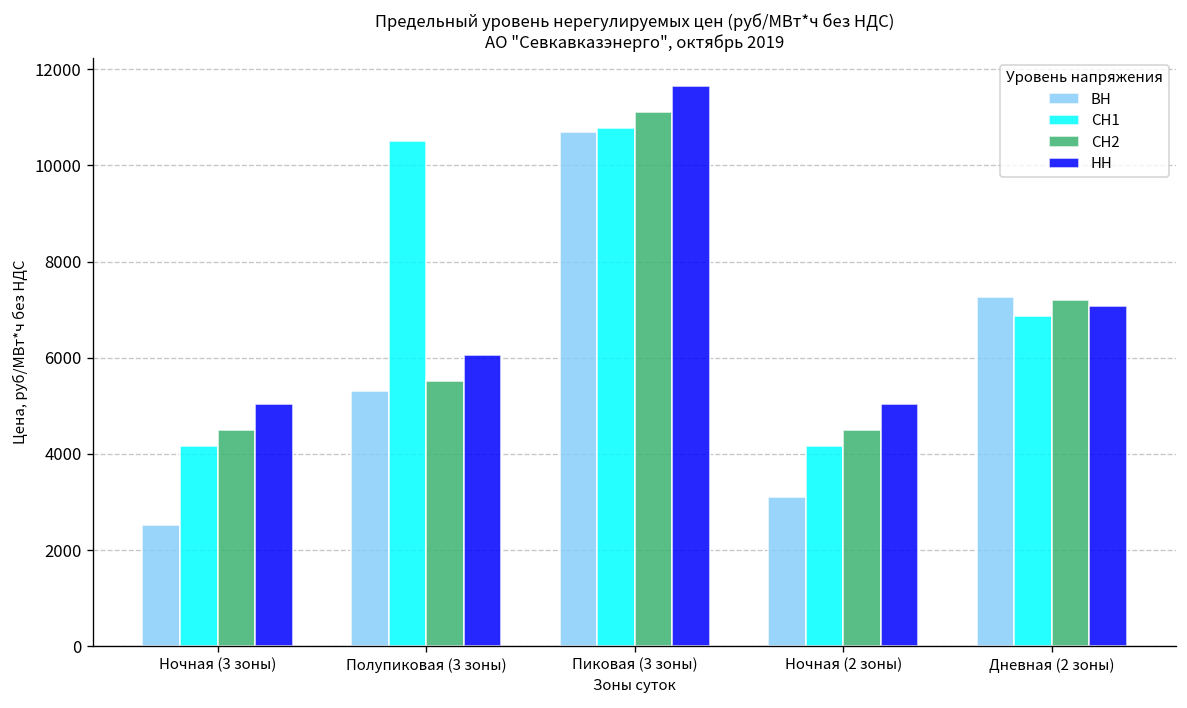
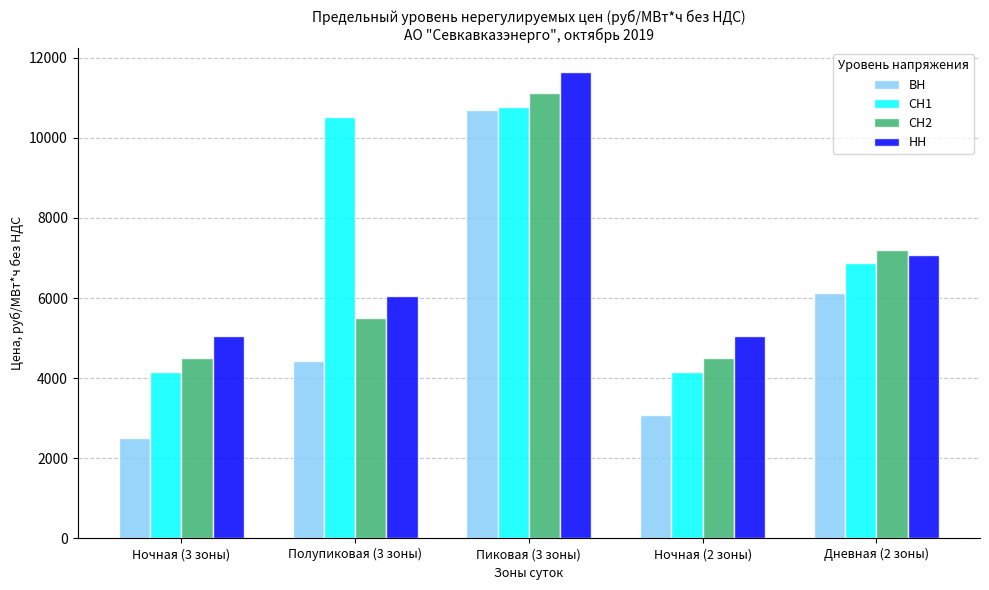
  {
    "ВН": {
      "Ночная (3 зоны)": 2500,
-     "Полупиковая (3 зоны)": 5300,
+     "Полупиковая (3 зоны)": 4400,
      "Пиковая (3 зоны)": 10700,
      "Ночная (2 зоны)": 3100,
-     "Дневная (2 зоны)": 7300
+     "Дневная (2 зоны)": 6100
    },
    "СН1": {
      "Ночная (3 зоны)": 4200,
      "Полупиковая (3 зоны)": 10500,
      "Пиковая (3 зоны)": 10800,
      "Ночная (2 зоны)": 4200,
      "Дневная (2 зоны)": 6900
    },
    "СН2": {
      "Ночная (3 зоны)": 4500,
      "Полупиковая (3 зоны)": 5500,
      "Пиковая (3 зоны)": 11100,
      "Ночная (2 зоны)": 4500,
      "Дневная (2 зоны)": 7200
    },
    "НН": {
      "Ночная (3 зоны)": 5000,
      "Полупиковая (3 зоны)": 6100,
      "Пиковая (3 зоны)": 11700,
      "Ночная (2 зоны)": 5000,
      "Дневная (2 зоны)": 7100
    }
  }
